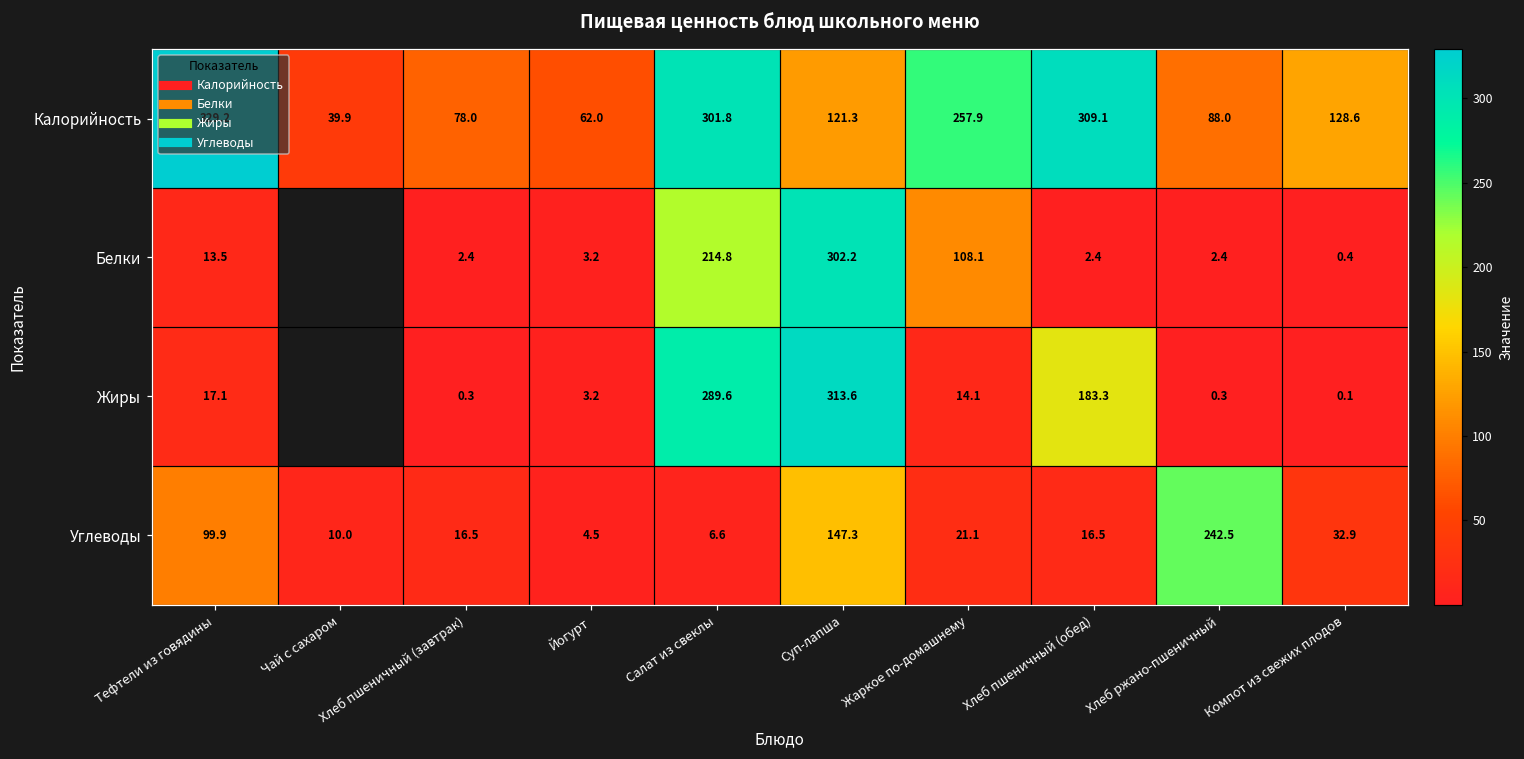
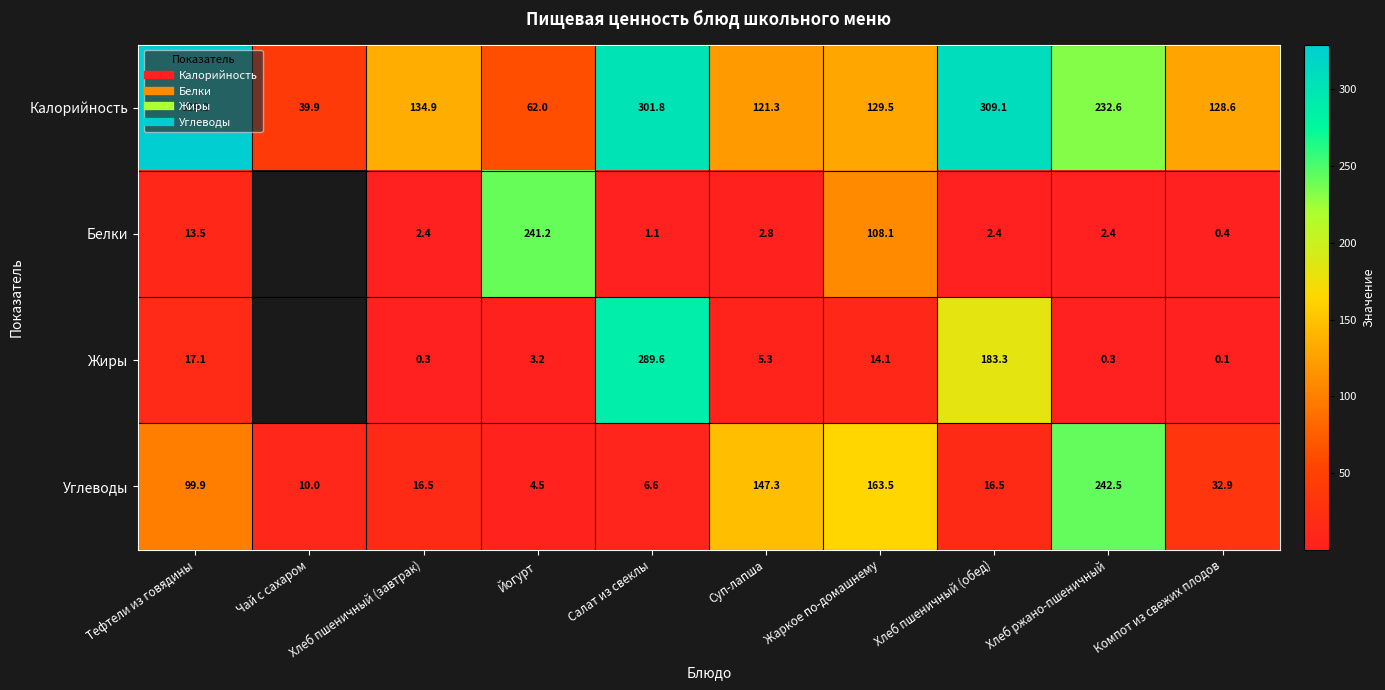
  {
    "Калорийность": {
      "Чай с сахаром": 39.9,
-     "Хлеб пшеничный (завтрак)": 78.0,
+     "Хлеб пшеничный (завтрак)": 134.9,
      "Йогурт": 62.0,
      "Салат из свеклы": 301.8,
      "Суп-лапша": 121.3,
-     "Жаркое по-домашнему": 257.9,
+     "Жаркое по-домашнему": 129.5,
      "Хлеб пшеничный (обед)": 309.1,
-     "Хлеб ржано-пшеничный": 88.0,
+     "Хлеб ржано-пшеничный": 232.6,
      "Компот из свежих плодов": 128.6
    },
    "Белки": {
      "Тефтели из говядины": 13.5,
      "Хлеб пшеничный (завтрак)": 2.4,
-     "Йогурт": 3.2,
-     "Салат из свеклы": 214.8,
-     "Суп-лапша": 302.2,
+     "Йогурт": 241.2,
+     "Салат из свеклы": 1.1,
+     "Суп-лапша": 2.8,
      "Жаркое по-домашнему": 108.1,
      "Хлеб пшеничный (обед)": 2.4,
      "Хлеб ржано-пшеничный": 2.4,
      "Компот из свежих плодов": 0.4
    },
    "Жиры": {
      "Тефтели из говядины": 17.1,
      "Хлеб пшеничный (завтрак)": 0.3,
      "Йогурт": 3.2,
      "Салат из свеклы": 289.6,
-     "Суп-лапша": 313.6,
+     "Суп-лапша": 5.3,
      "Жаркое по-домашнему": 14.1,
      "Хлеб пшеничный (обед)": 183.3,
      "Хлеб ржано-пшеничный": 0.3,
      "Компот из свежих плодов": 0.1
    },
    "Углеводы": {
      "Тефтели из говядины": 99.9,
      "Чай с сахаром": 10.0,
      "Хлеб пшеничный (завтрак)": 16.5,
      "Йогурт": 4.5,
      "Салат из свеклы": 6.6,
      "Суп-лапша": 147.3,
-     "Жаркое по-домашнему": 21.1,
+     "Жаркое по-домашнему": 163.5,
      "Хлеб пшеничный (обед)": 16.5,
      "Хлеб ржано-пшеничный": 242.5,
      "Компот из свежих плодов": 32.9
    }
  }
